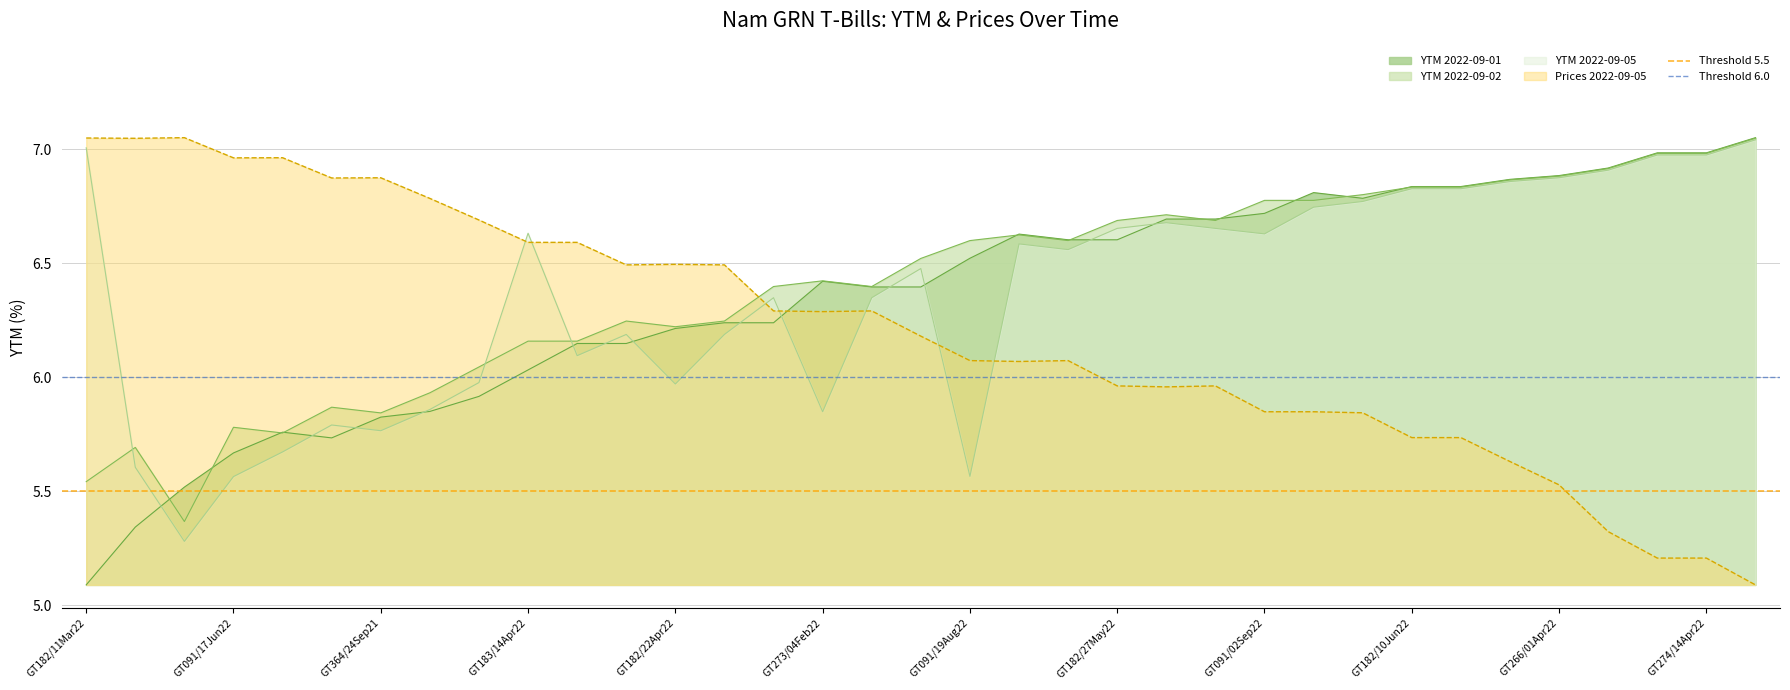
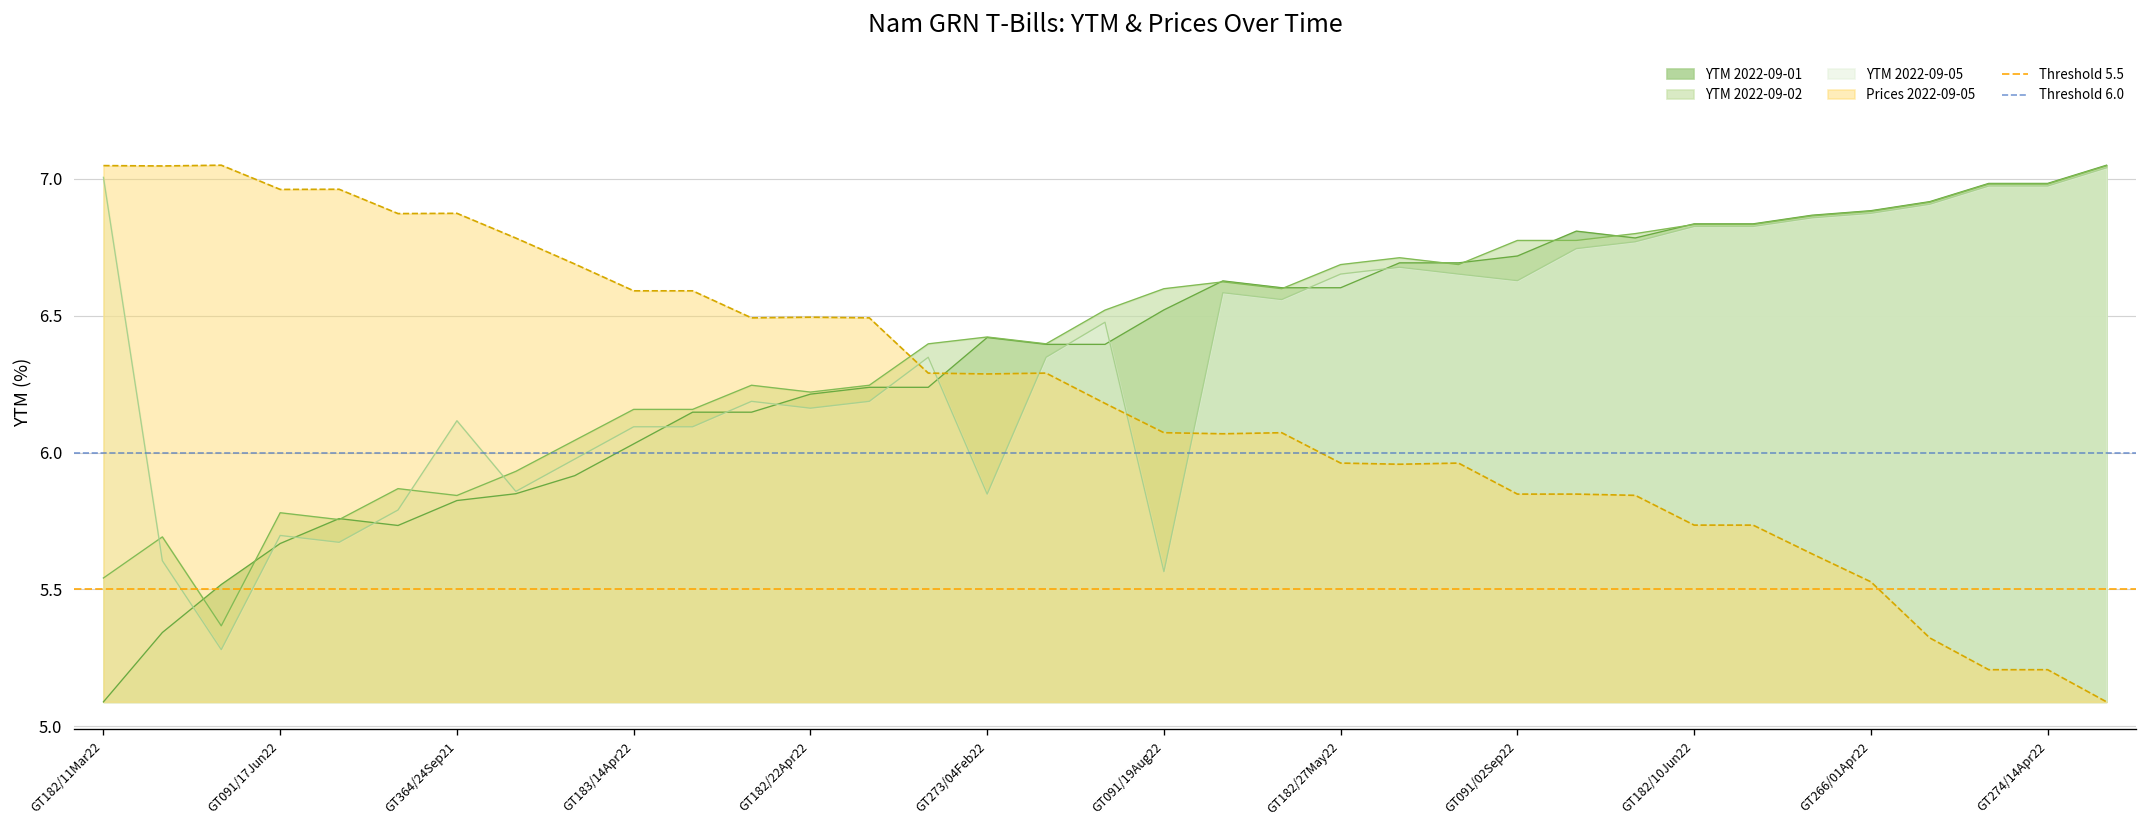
  {
    "YTM 2022-09-05": {
      "GT182/11Mar22": 7.01,
-     "GT091/17Jun22": 5.56,
-     "GT364/24Sep21": 5.76,
-     "GT183/14Apr22": 6.63,
-     "GT182/22Apr22": 5.97,
+     "GT091/17Jun22": 5.70,
+     "GT364/24Sep21": 6.12,
+     "GT183/14Apr22": 6.09,
+     "GT182/22Apr22": 6.16,
      "GT273/04Feb22": 5.85,
      "GT091/19Aug22": 5.56,
      "GT182/27May22": 6.65,
      "GT091/02Sep22": 6.63
    }
  }
